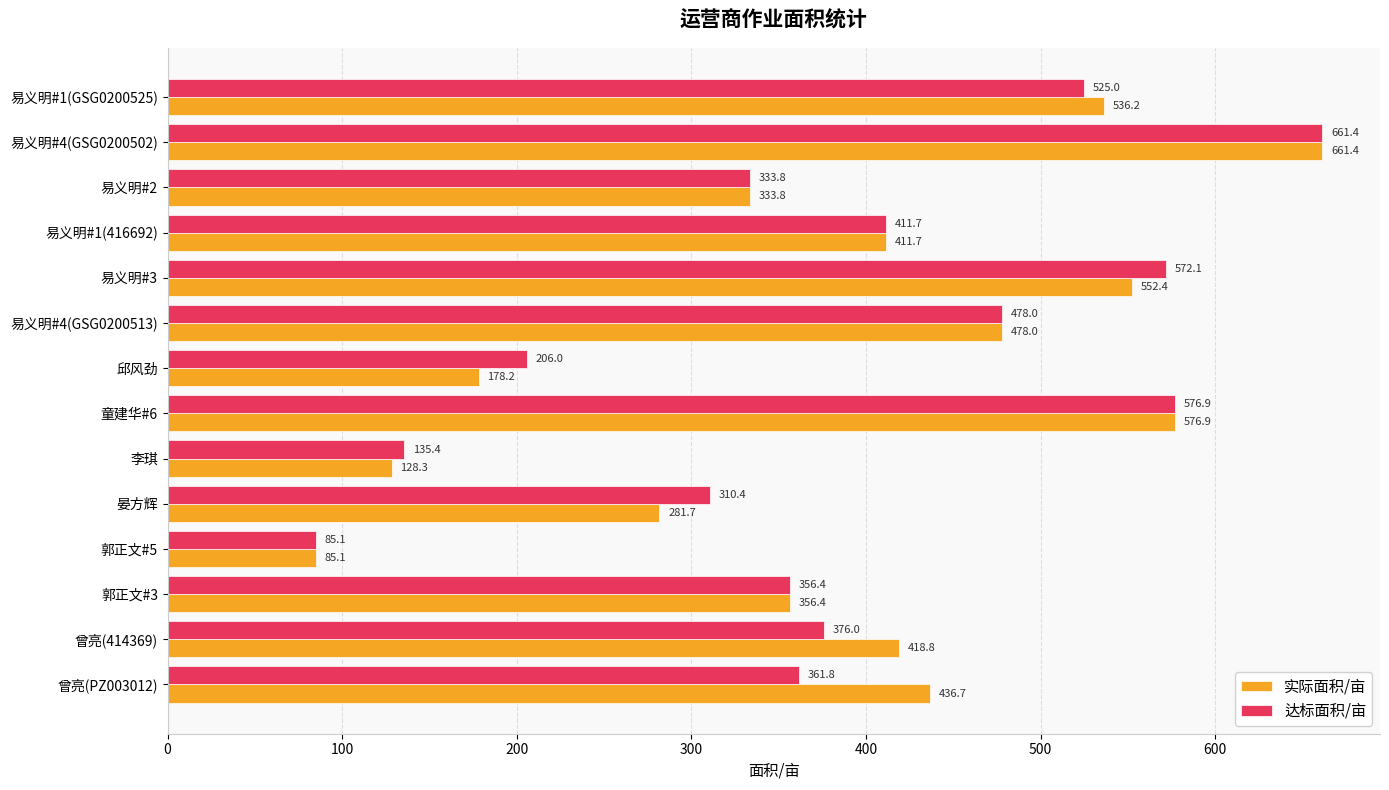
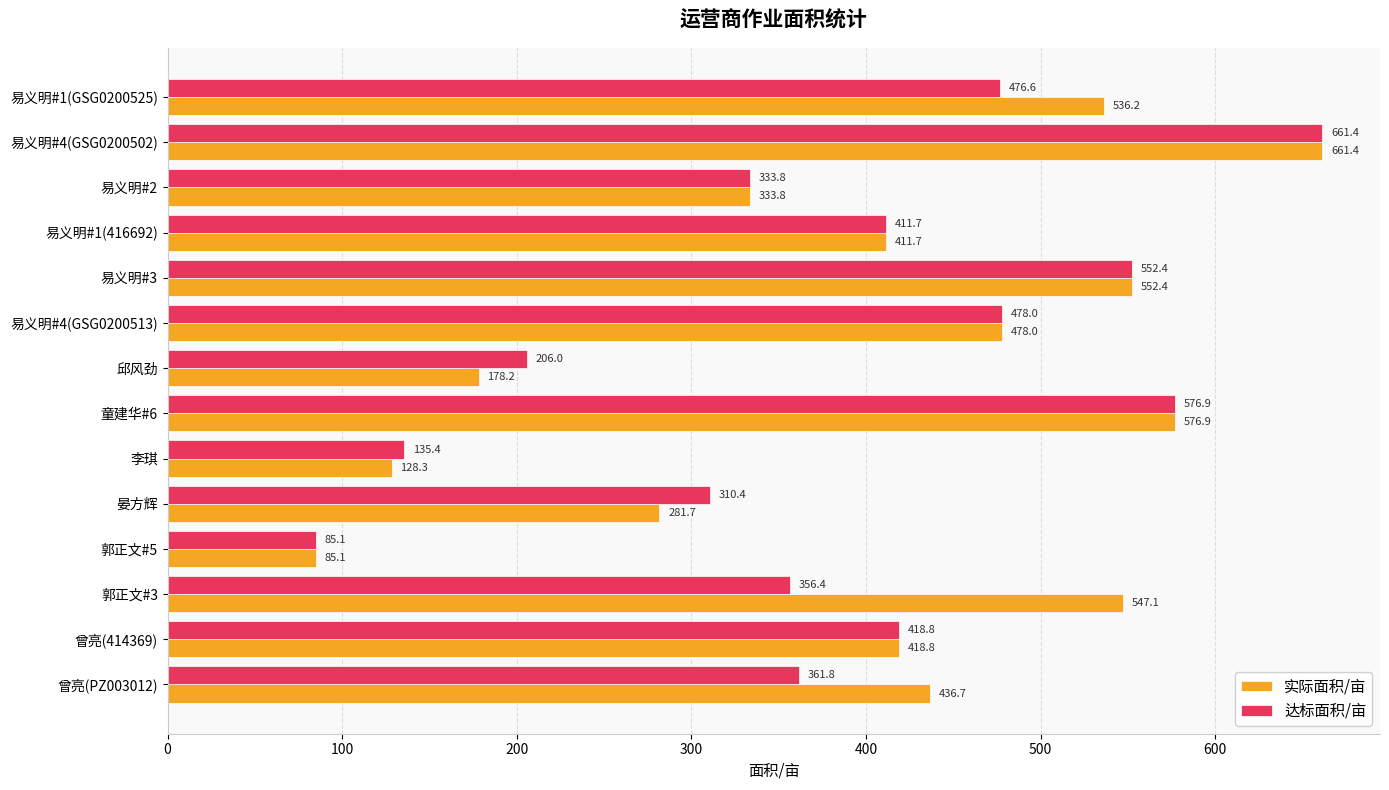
  {
    "实际面积/亩": {
      "易义明#1(GSG0200525)": 536.2,
      "易义明#4(GSG0200502)": 661.4,
      "易义明#2": 333.8,
      "易义明#1(416692)": 411.7,
      "易义明#3": 552.4,
      "易义明#4(GSG0200513)": 478.0,
      "邱风劲": 178.2,
      "童建华#6": 576.9,
      "李琪": 128.3,
      "晏方辉": 281.7,
      "郭正文#5": 85.1,
-     "郭正文#3": 356.4,
+     "郭正文#3": 547.1,
      "曾亮(414369)": 418.8,
      "曾亮(PZ003012)": 436.7
    },
    "达标面积/亩": {
-     "易义明#1(GSG0200525)": 525.0,
+     "易义明#1(GSG0200525)": 476.6,
      "易义明#4(GSG0200502)": 661.4,
      "易义明#2": 333.8,
      "易义明#1(416692)": 411.7,
-     "易义明#3": 572.1,
+     "易义明#3": 552.4,
      "易义明#4(GSG0200513)": 478.0,
      "邱风劲": 206.0,
      "童建华#6": 576.9,
      "李琪": 135.4,
      "晏方辉": 310.4,
      "郭正文#5": 85.1,
      "郭正文#3": 356.4,
-     "曾亮(414369)": 376.0,
+     "曾亮(414369)": 418.8,
      "曾亮(PZ003012)": 361.8
    }
  }
